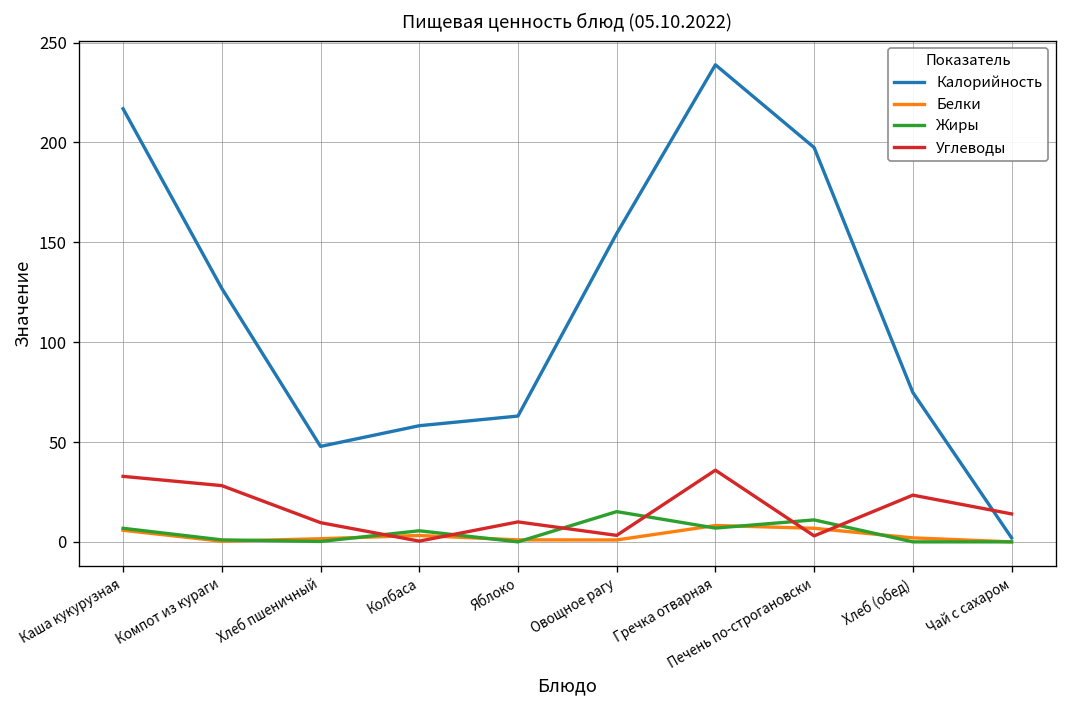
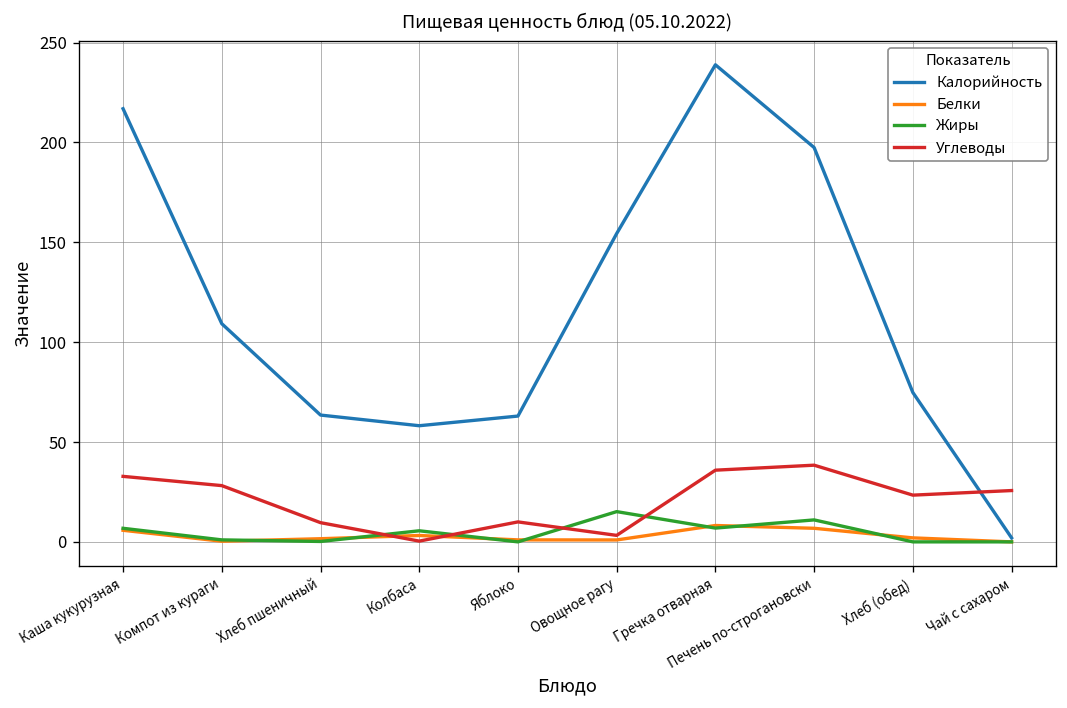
  {
    "Калорийность": {
      "Каша кукурузная": 217,
-     "Компот из кураги": 127,
-     "Хлеб пшеничный": 48,
+     "Компот из кураги": 109,
+     "Хлеб пшеничный": 64,
      "Колбаса": 58,
      "Яблоко": 63,
      "Овощное рагу": 154,
      "Гречка отварная": 239,
      "Печень по-строгановски": 197,
      "Хлеб (обед)": 75,
      "Чай с сахаром": 2
    },
    "Белки": {
      "Колбаса": 3,
      "Овощное рагу": 1,
      "Печень по-строгановски": 7,
      "Хлеб (обед)": 2
    },
    "Жиры": {
      "Колбаса": 6,
      "Овощное рагу": 15,
      "Печень по-строгановски": 11,
      "Хлеб (обед)": 0
    },
    "Углеводы": {
      "Каша кукурузная": 33,
      "Компот из кураги": 28,
      "Хлеб пшеничный": 10,
      "Колбаса": 0,
      "Яблоко": 10,
      "Овощное рагу": 3,
      "Гречка отварная": 36,
-     "Печень по-строгановски": 3,
+     "Печень по-строгановски": 38,
      "Хлеб (обед)": 23,
-     "Чай с сахаром": 14
+     "Чай с сахаром": 26
    }
  }
